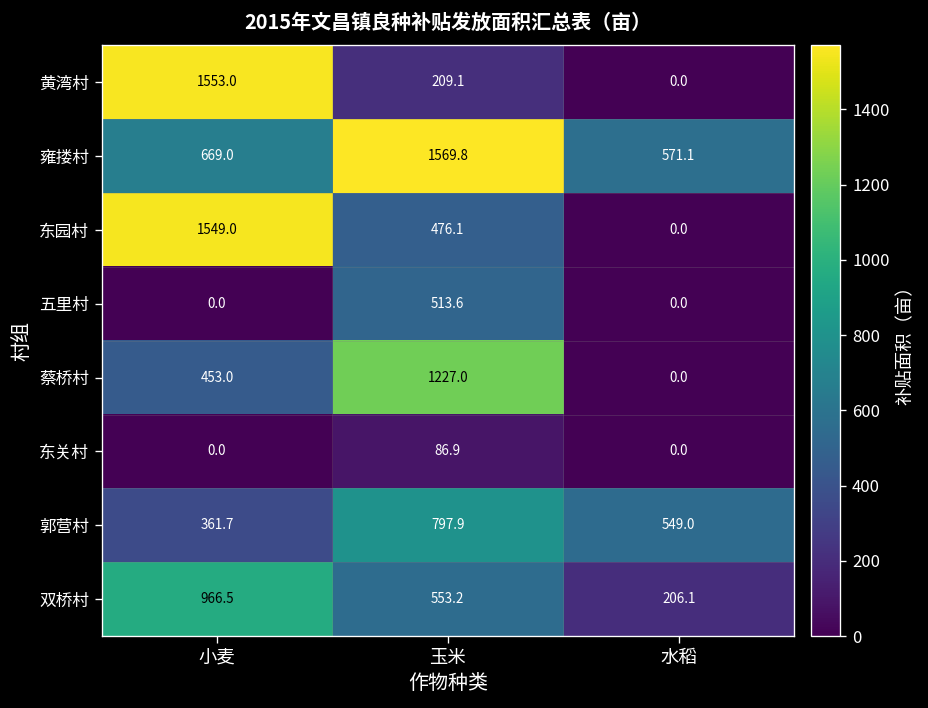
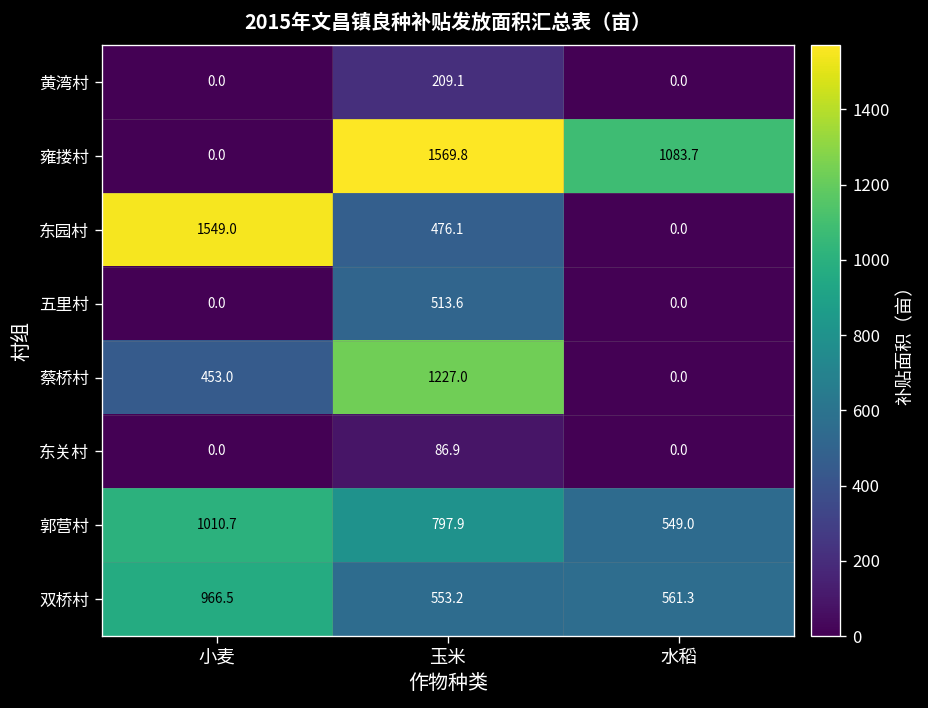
  {
    "黄湾村": {
-     "小麦": 1553.0,
+     "小麦": 0.0,
      "玉米": 209.1,
      "水稻": 0.0
    },
    "雍搂村": {
-     "小麦": 669.0,
+     "小麦": 0.0,
      "玉米": 1569.8,
-     "水稻": 571.1
+     "水稻": 1083.7
    },
    "东园村": {
      "小麦": 1549.0,
      "玉米": 476.1,
      "水稻": 0.0
    },
    "五里村": {
      "小麦": 0.0,
      "玉米": 513.6,
      "水稻": 0.0
    },
    "蔡桥村": {
      "小麦": 453.0,
      "玉米": 1227.0,
      "水稻": 0.0
    },
    "东关村": {
      "小麦": 0.0,
      "玉米": 86.9,
      "水稻": 0.0
    },
    "郭营村": {
-     "小麦": 361.7,
+     "小麦": 1010.7,
      "玉米": 797.9,
      "水稻": 549.0
    },
    "双桥村": {
      "小麦": 966.5,
      "玉米": 553.2,
-     "水稻": 206.1
+     "水稻": 561.3
    }
  }
